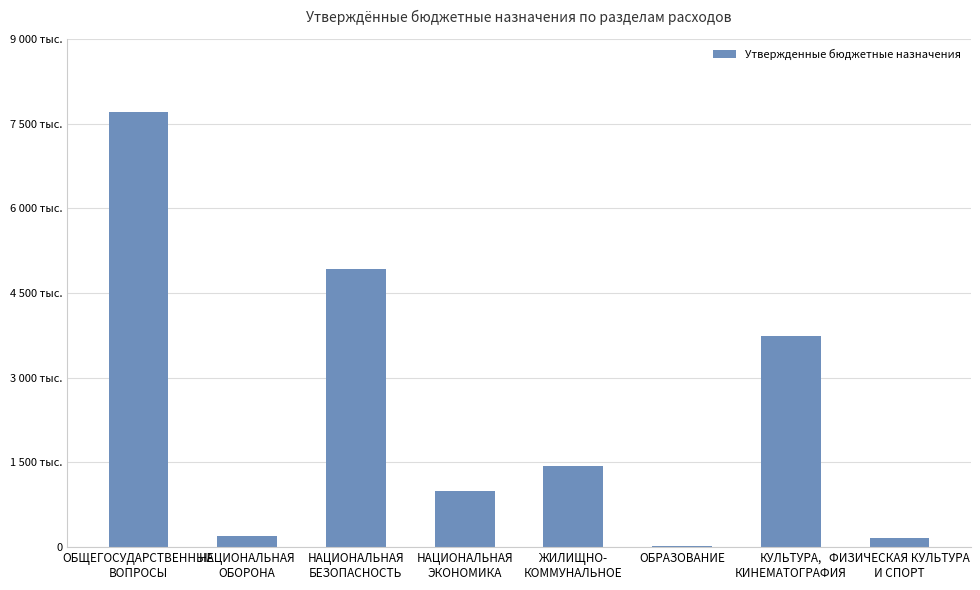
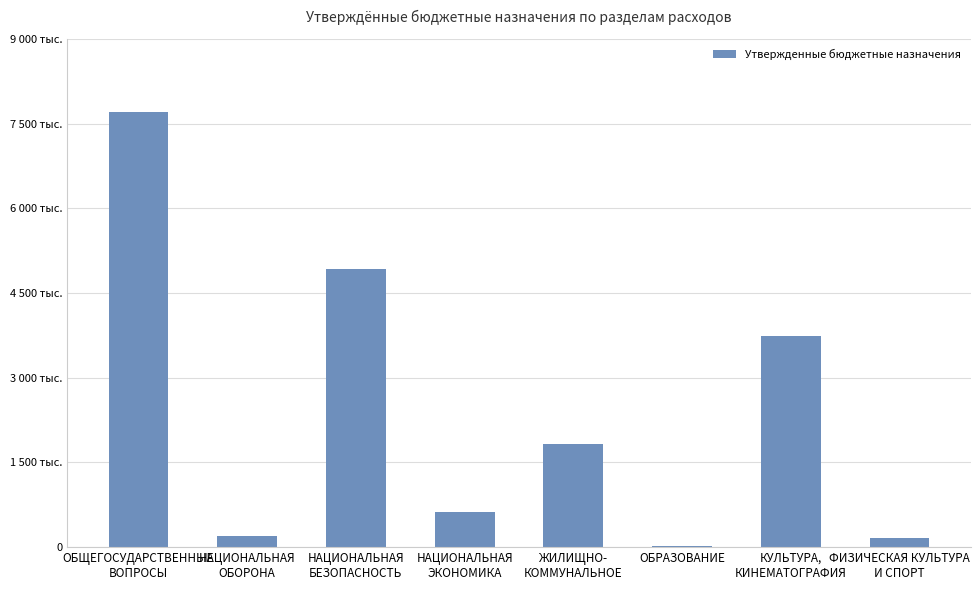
  {
    "ОБЩЕГОСУДАРСТВЕННЫЕ ВОПРОСЫ": "7700 тыс.",
    "НАЦИОНАЛЬНАЯ БЕЗОПАСНОСТЬ": "4900 тыс.",
-   "НАЦИОНАЛЬНАЯ ЭКОНОМИКА": "1000 тыс.",
-   "ЖИЛИЩНО- КОММУНАЛЬНОЕ": "1400 тыс.",
+   "НАЦИОНАЛЬНАЯ ЭКОНОМИКА": "600 тыс.",
+   "ЖИЛИЩНО- КОММУНАЛЬНОЕ": "1800 тыс.",
    "ФИЗИЧЕСКАЯ КУЛЬТУРА И СПОРТ": "200 тыс."
  }
